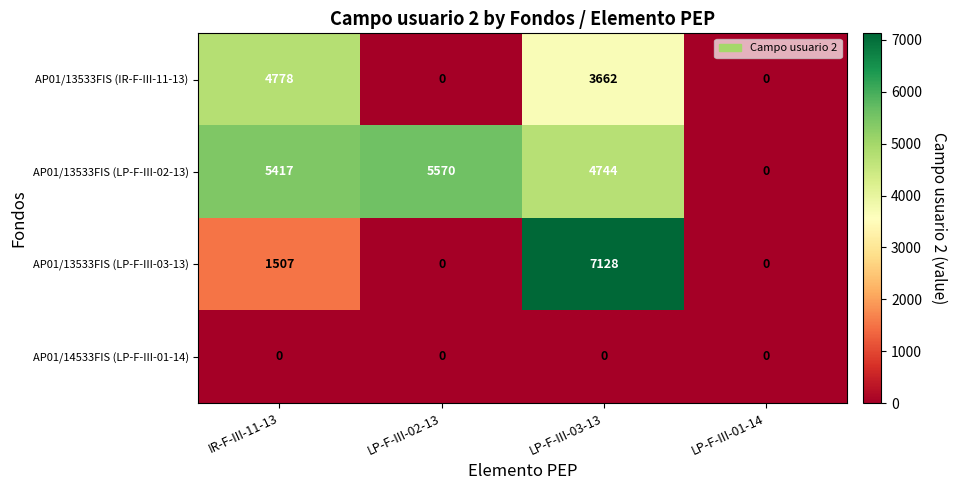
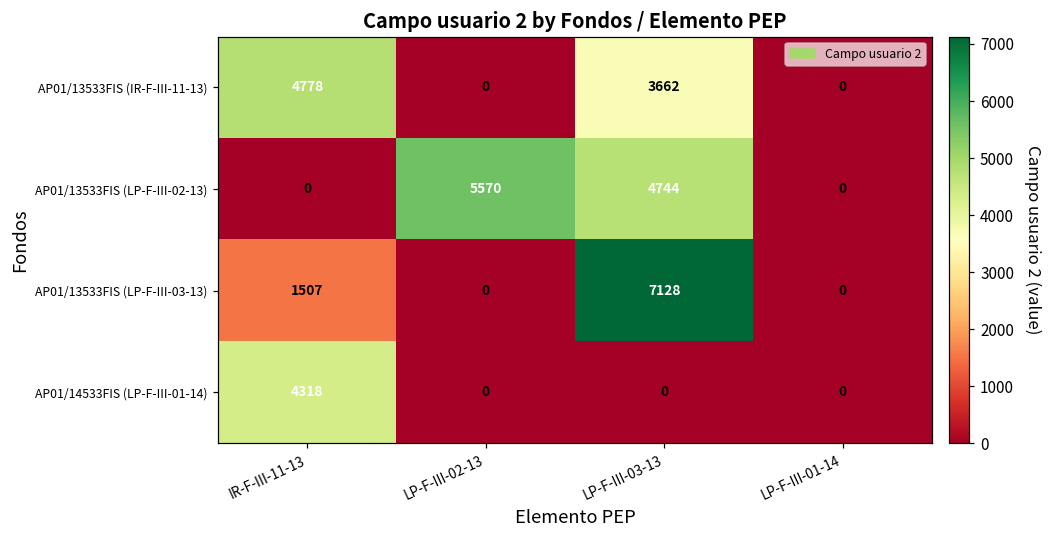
  {
    "AP01/13533FIS (IR-F-III-11-13)": {
      "IR-F-III-11-13": 4778,
      "LP-F-III-02-13": 0,
      "LP-F-III-03-13": 3662,
      "LP-F-III-01-14": 0
    },
    "AP01/13533FIS (LP-F-III-02-13)": {
-     "IR-F-III-11-13": 5417,
+     "IR-F-III-11-13": 0,
      "LP-F-III-02-13": 5570,
      "LP-F-III-03-13": 4744,
      "LP-F-III-01-14": 0
    },
    "AP01/13533FIS (LP-F-III-03-13)": {
      "IR-F-III-11-13": 1507,
      "LP-F-III-02-13": 0,
      "LP-F-III-03-13": 7128,
      "LP-F-III-01-14": 0
    },
    "AP01/14533FIS (LP-F-III-01-14)": {
-     "IR-F-III-11-13": 0,
+     "IR-F-III-11-13": 4318,
      "LP-F-III-02-13": 0,
      "LP-F-III-03-13": 0,
      "LP-F-III-01-14": 0
    }
  }
